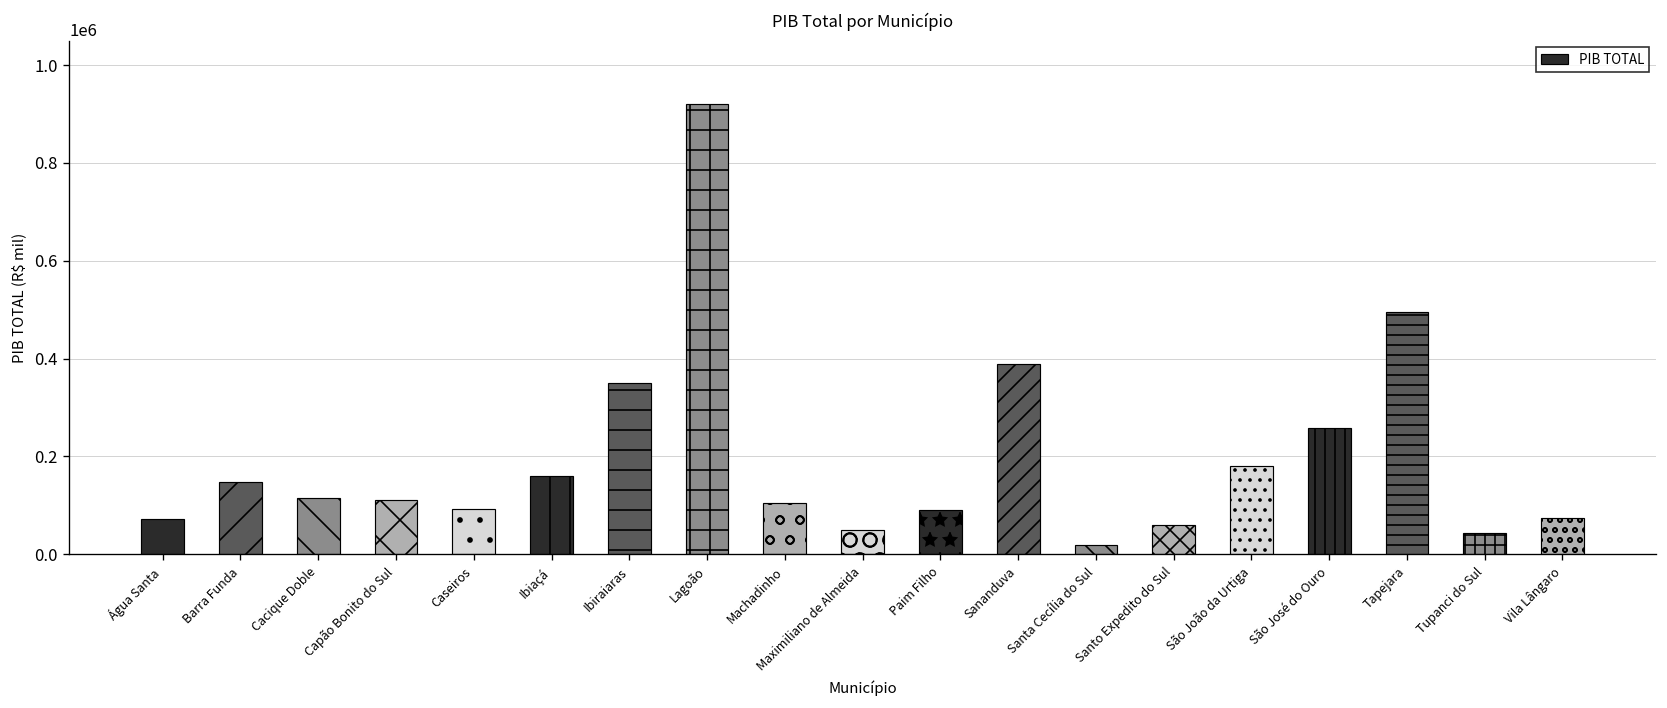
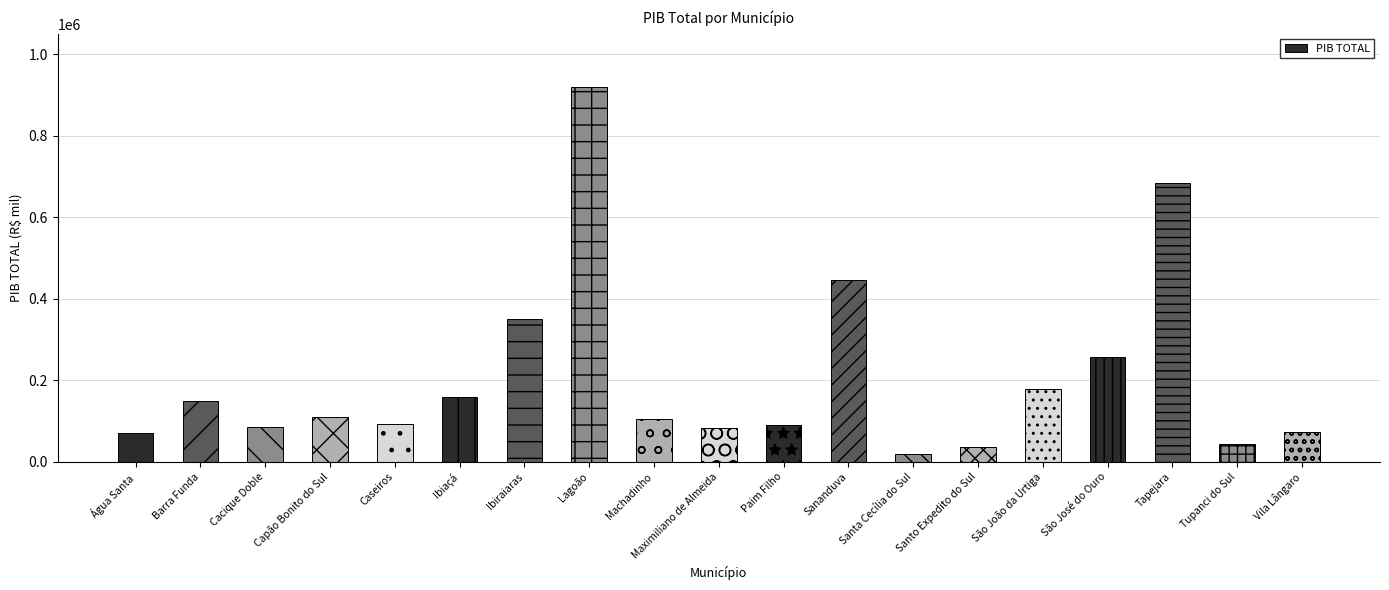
  {
    "Água Santa": 70000,
    "Barra Funda": 150000,
-   "Cacique Doble": 110000,
+   "Cacique Doble": 80000,
    "Capão Bonito do Sul": 110000,
    "Caseiros": 90000,
    "Ibiaçá": 160000,
    "Ibiraiaras": 350000,
    "Lagoão": 920000,
    "Machadinho": 100000,
-   "Maximiliano de Almeida": 50000,
+   "Maximiliano de Almeida": 80000,
    "Paim Filho": 90000,
-   "Sananduva": 390000,
+   "Sananduva": 450000,
    "Santa Cecília do Sul": 20000,
-   "Santo Expedito do Sul": 60000,
+   "Santo Expedito do Sul": 40000,
    "São João da Urtiga": 180000,
    "São José do Ouro": 260000,
-   "Tapejara": 490000,
+   "Tapejara": 680000,
    "Tupanci do Sul": 40000,
    "Vila Lângaro": 70000
  }
